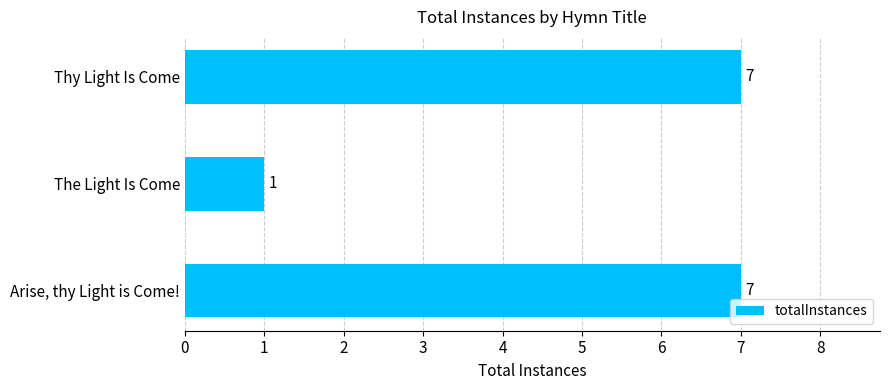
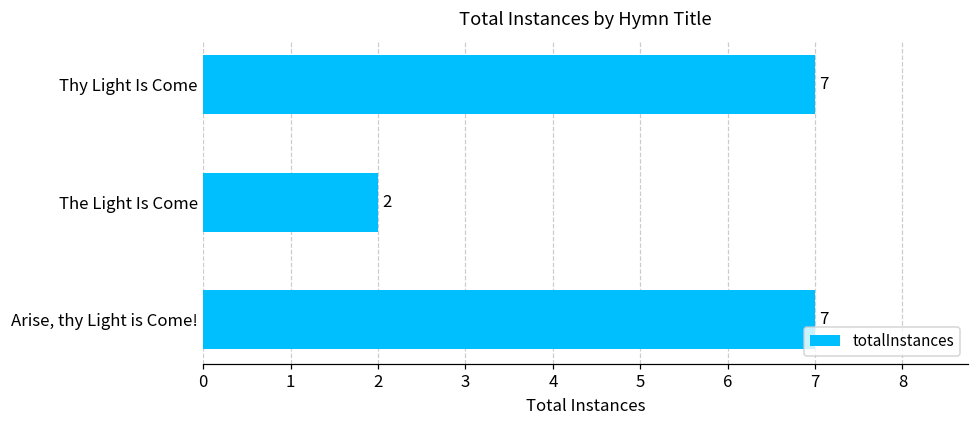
  {
    "Thy Light Is Come": 7,
-   "The Light Is Come": 1
+   "The Light Is Come": 2
  }
